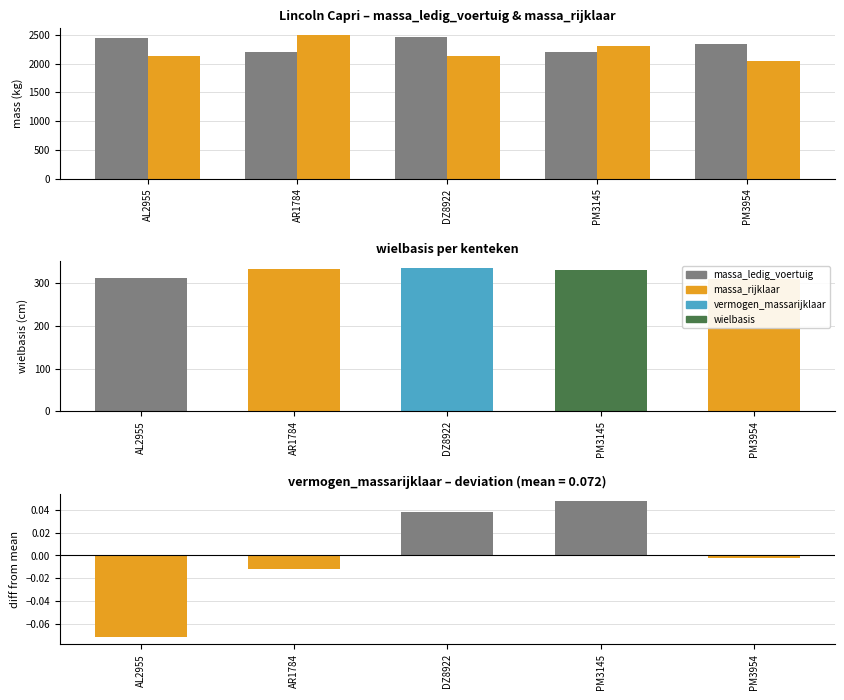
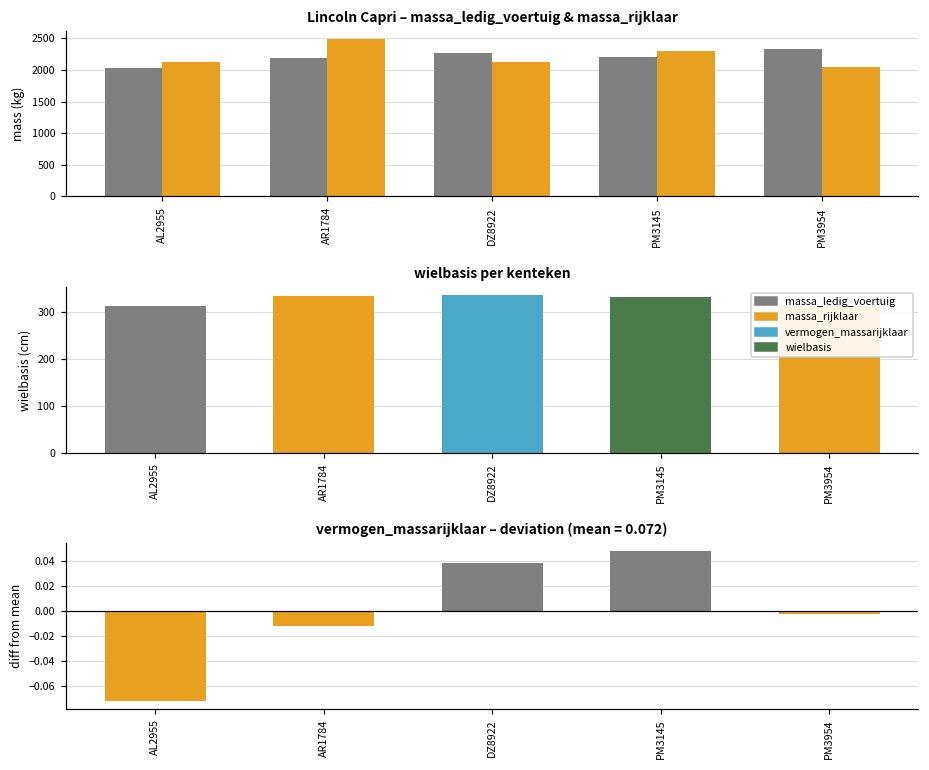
  {
    "Lincoln Capri – massa_ledig_voertuig & massa_rijklaar": {
      "massa_ledig_voertuig": {
-       "AL2955": 2500,
+       "AL2955": 2000,
        "AR1784": 2200,
-       "DZ8922": 2500,
+       "DZ8922": 2300,
        "PM3145": 2200,
        "PM3954": 2300
      },
      "massa_rijklaar": {
        "AL2955": 2100,
        "AR1784": 2500,
        "DZ8922": 2100,
        "PM3145": 2300,
        "PM3954": 2000
      }
    },
    "wielbasis per kenteken": {
      "AL2955": 310,
      "AR1784": 330,
      "DZ8922": 340,
      "PM3145": 330
    },
    "vermogen_massarijklaar – deviation (mean = 0.072)": {
      "AL2955": -0.072,
      "AR1784": -0.012,
      "DZ8922": 0.038,
      "PM3145": 0.048
    }
  }
